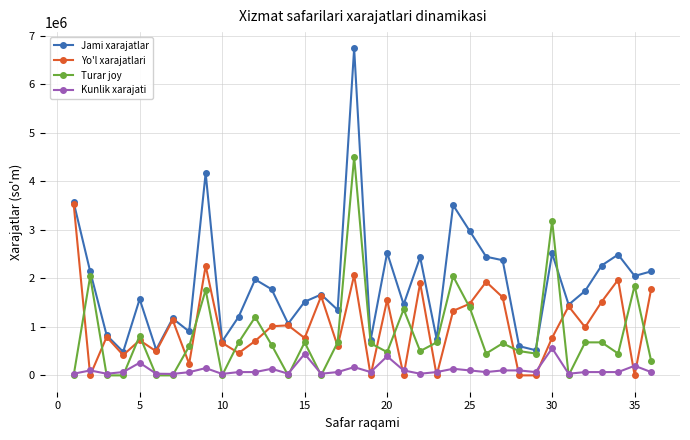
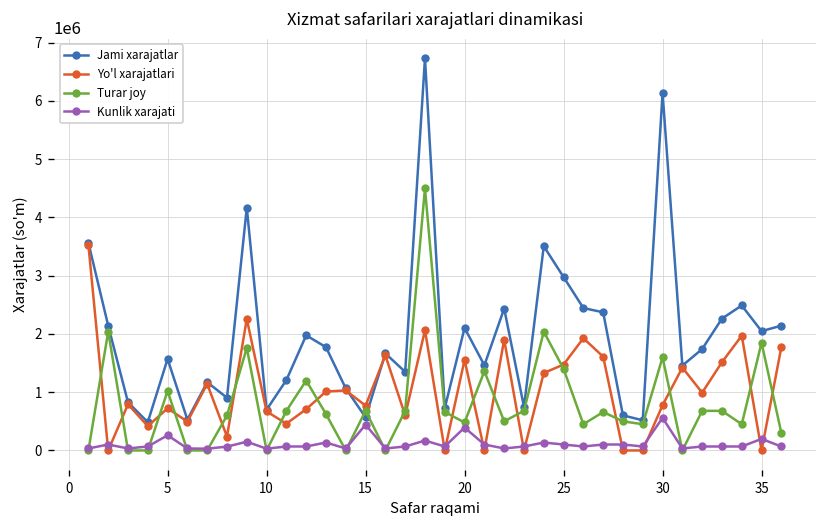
  {
    "Jami xarajatlar": {
      "5": 1600000,
-     "15": 1500000,
-     "20": 2500000,
+     "15": 600000,
+     "20": 2100000,
      "25": 3000000,
-     "30": 2500000,
+     "30": 6100000,
      "35": 2000000
    },
    "Yo'l xarajatlari": {
      "5": 700000,
      "15": 800000,
      "20": 1600000,
      "25": 1500000,
      "30": 800000,
      "35": 0
    },
    "Turar joy": {
-     "5": 800000,
+     "5": 1000000,
      "15": 700000,
      "20": 500000,
      "25": 1400000,
-     "30": 3200000,
+     "30": 1600000,
      "35": 1900000
    },
    "Kunlik xarajati": {
      "5": 300000,
      "15": 400000,
      "20": 400000,
      "25": 100000,
      "30": 600000,
      "35": 200000
    }
  }
